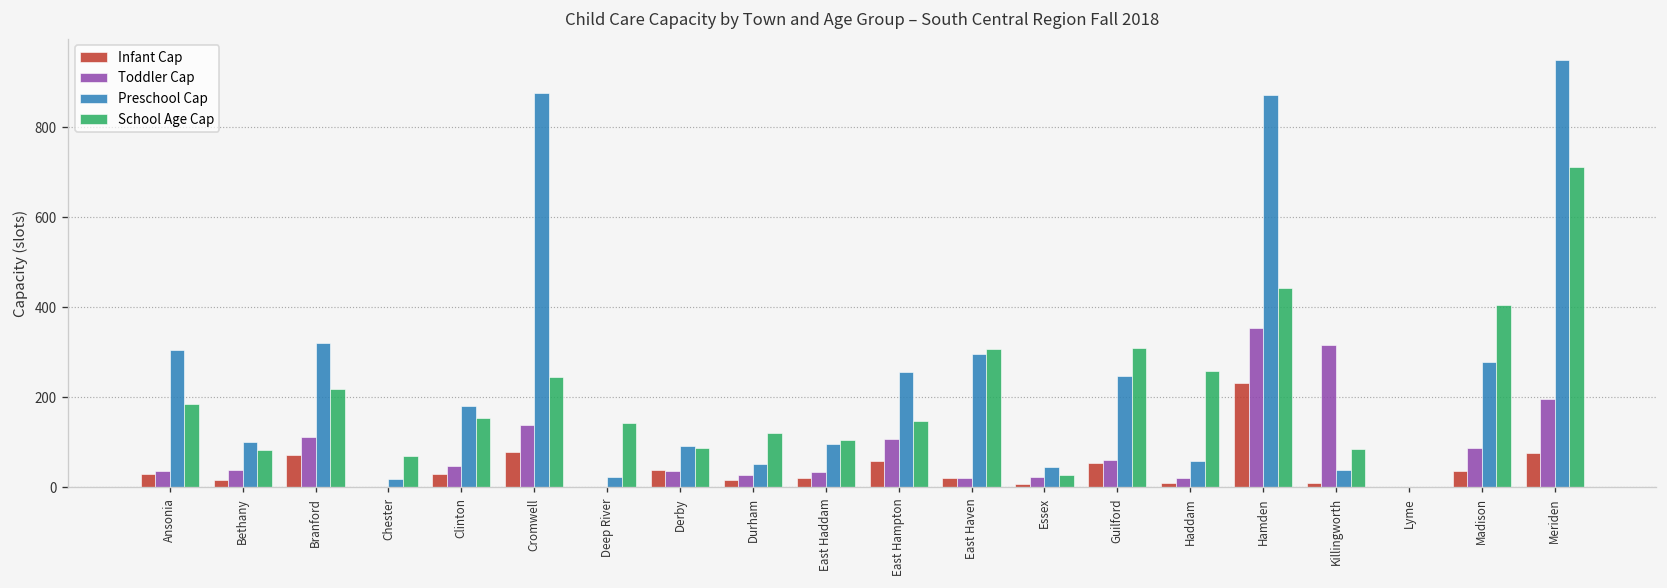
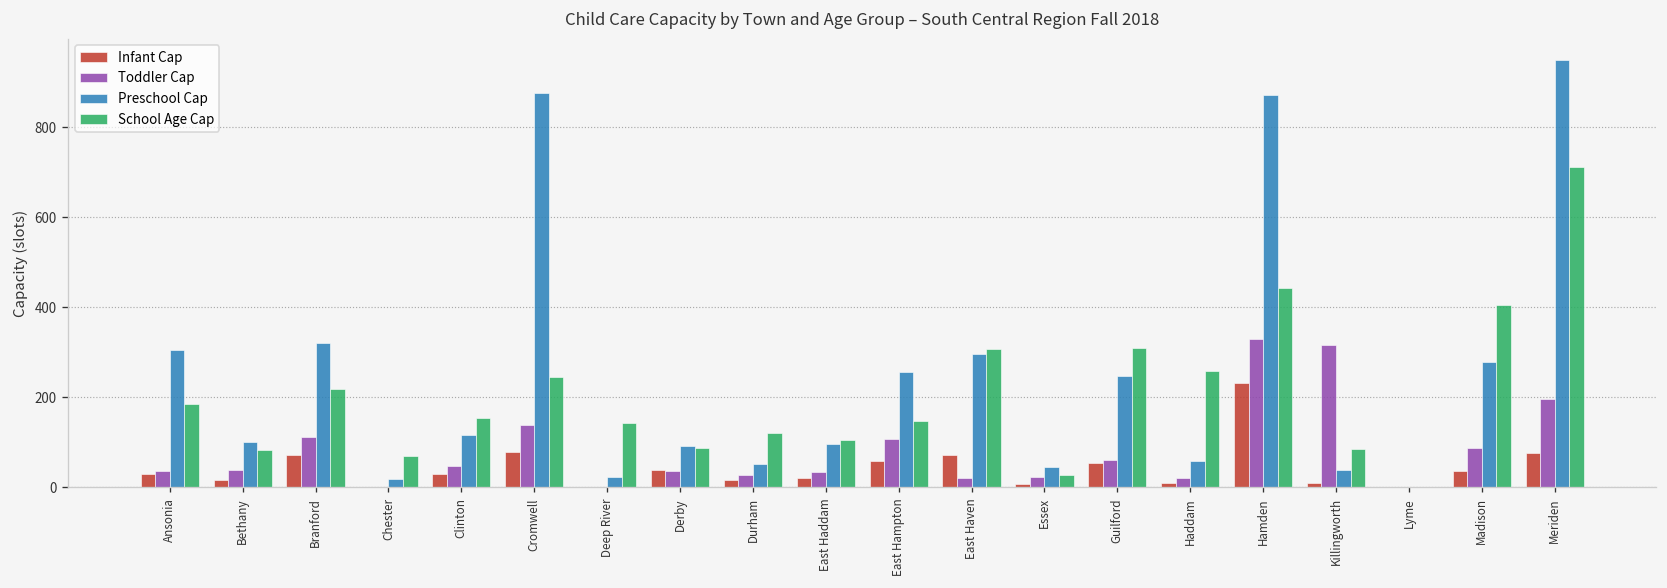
  {
    "Infant Cap": {
      "Ansonia": 30,
      "Bethany": 20,
      "Branford": 70,
      "Chester": 0,
      "Clinton": 30,
      "Cromwell": 80,
      "Deep River": 0,
      "Derby": 40,
      "Durham": 20,
      "East Haddam": 20,
      "East Hampton": 60,
-     "East Haven": 20,
+     "East Haven": 70,
      "Essex": 10,
      "Guilford": 60,
      "Haddam": 10,
      "Hamden": 230,
      "Killingworth": 10,
      "Lyme": 0,
      "Madison": 40,
      "Meriden": 80
    },
    "Toddler Cap": {
      "Ansonia": 40,
      "Bethany": 40,
      "Branford": 110,
      "Chester": 0,
      "Clinton": 50,
      "Cromwell": 140,
      "Deep River": 0,
      "Derby": 40,
      "Durham": 30,
      "East Haddam": 30,
      "East Hampton": 110,
      "East Haven": 20,
      "Essex": 20,
      "Guilford": 60,
      "Haddam": 20,
-     "Hamden": 360,
+     "Hamden": 330,
      "Killingworth": 320,
      "Lyme": 0,
      "Madison": 90,
      "Meriden": 200
    },
    "Preschool Cap": {
      "Ansonia": 310,
      "Bethany": 100,
      "Branford": 320,
      "Chester": 20,
-     "Clinton": 180,
+     "Clinton": 120,
      "Cromwell": 880,
      "Deep River": 20,
      "Derby": 90,
      "Durham": 50,
      "East Haddam": 100,
      "East Hampton": 260,
      "East Haven": 300,
      "Essex": 50,
      "Guilford": 250,
      "Haddam": 60,
      "Hamden": 870,
      "Killingworth": 40,
      "Lyme": 0,
      "Madison": 280,
      "Meriden": 950
    },
    "School Age Cap": {
      "Ansonia": 190,
      "Bethany": 80,
      "Branford": 220,
      "Chester": 70,
      "Clinton": 150,
      "Cromwell": 250,
      "Deep River": 140,
      "Derby": 90,
      "Durham": 120,
      "East Haddam": 110,
      "East Hampton": 150,
      "East Haven": 310,
      "Essex": 30,
      "Guilford": 310,
      "Haddam": 260,
      "Hamden": 440,
      "Killingworth": 90,
      "Lyme": 0,
      "Madison": 410,
      "Meriden": 710
    }
  }
